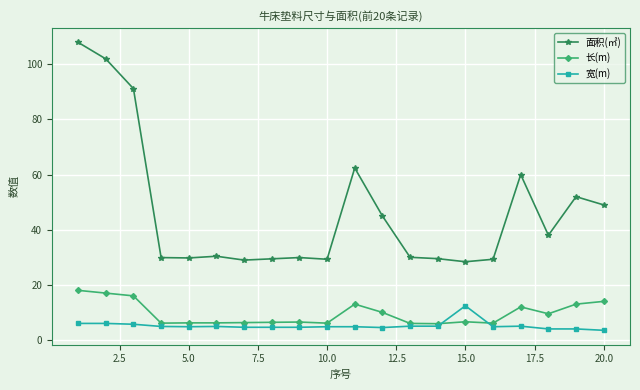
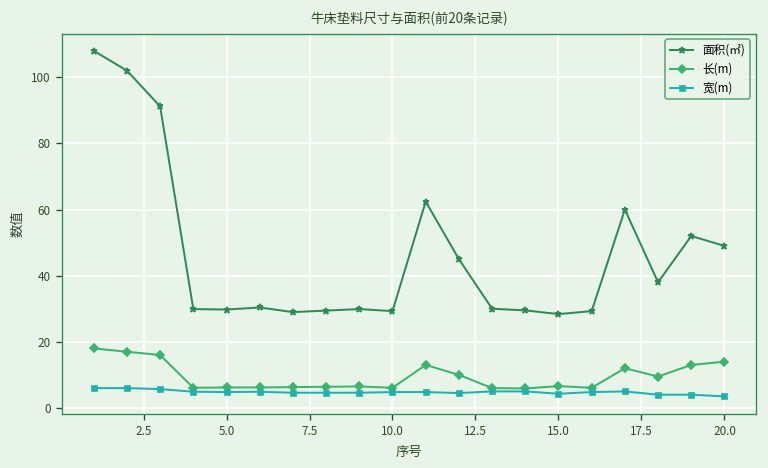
  {
    "宽(m)": {
      "5.0": 5,
      "10.0": 5,
-     "15.0": 12,
+     "15.0": 4,
      "20.0": 4
    }
  }
